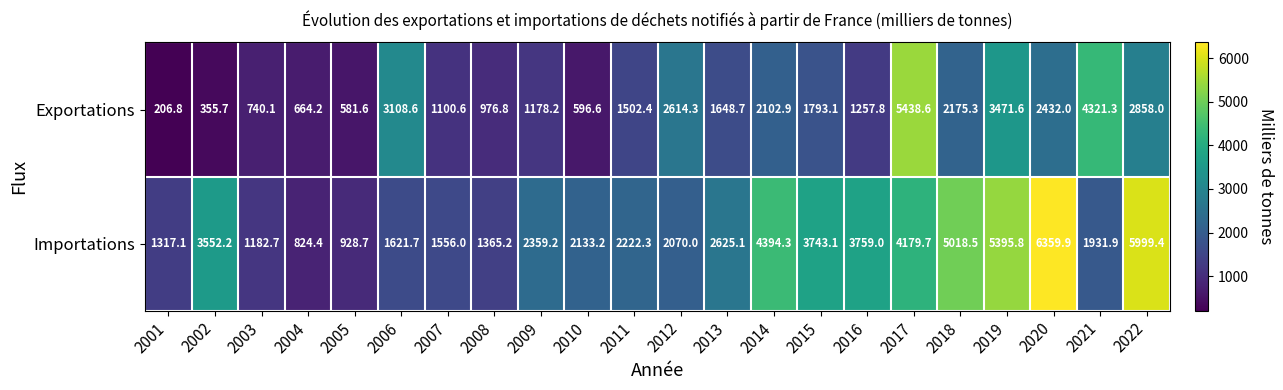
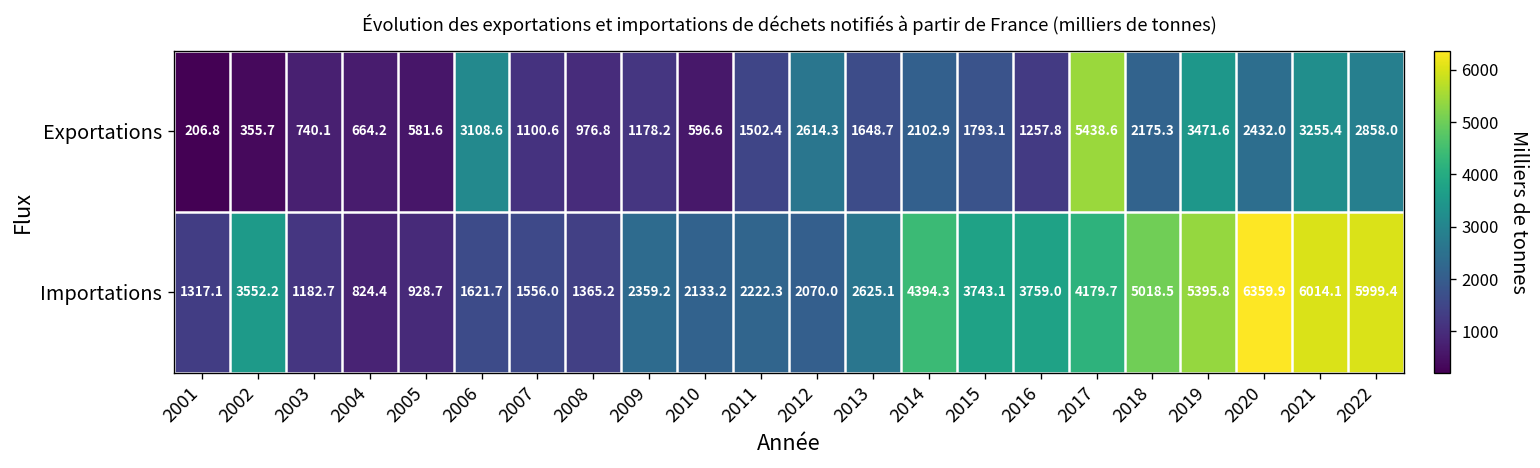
  {
    "Exportations": {
      "2001": 206.8,
      "2002": 355.7,
      "2003": 740.1,
      "2004": 664.2,
      "2005": 581.6,
      "2006": 3108.6,
      "2007": 1100.6,
      "2008": 976.8,
      "2009": 1178.2,
      "2010": 596.6,
      "2011": 1502.4,
      "2012": 2614.3,
      "2013": 1648.7,
      "2014": 2102.9,
      "2015": 1793.1,
      "2016": 1257.8,
      "2017": 5438.6,
      "2018": 2175.3,
      "2019": 3471.6,
      "2020": 2432.0,
-     "2021": 4321.3,
+     "2021": 3255.4,
      "2022": 2858.0
    },
    "Importations": {
      "2001": 1317.1,
      "2002": 3552.2,
      "2003": 1182.7,
      "2004": 824.4,
      "2005": 928.7,
      "2006": 1621.7,
      "2007": 1556.0,
      "2008": 1365.2,
      "2009": 2359.2,
      "2010": 2133.2,
      "2011": 2222.3,
      "2012": 2070.0,
      "2013": 2625.1,
      "2014": 4394.3,
      "2015": 3743.1,
      "2016": 3759.0,
      "2017": 4179.7,
      "2018": 5018.5,
      "2019": 5395.8,
      "2020": 6359.9,
-     "2021": 1931.9,
+     "2021": 6014.1,
      "2022": 5999.4
    }
  }
